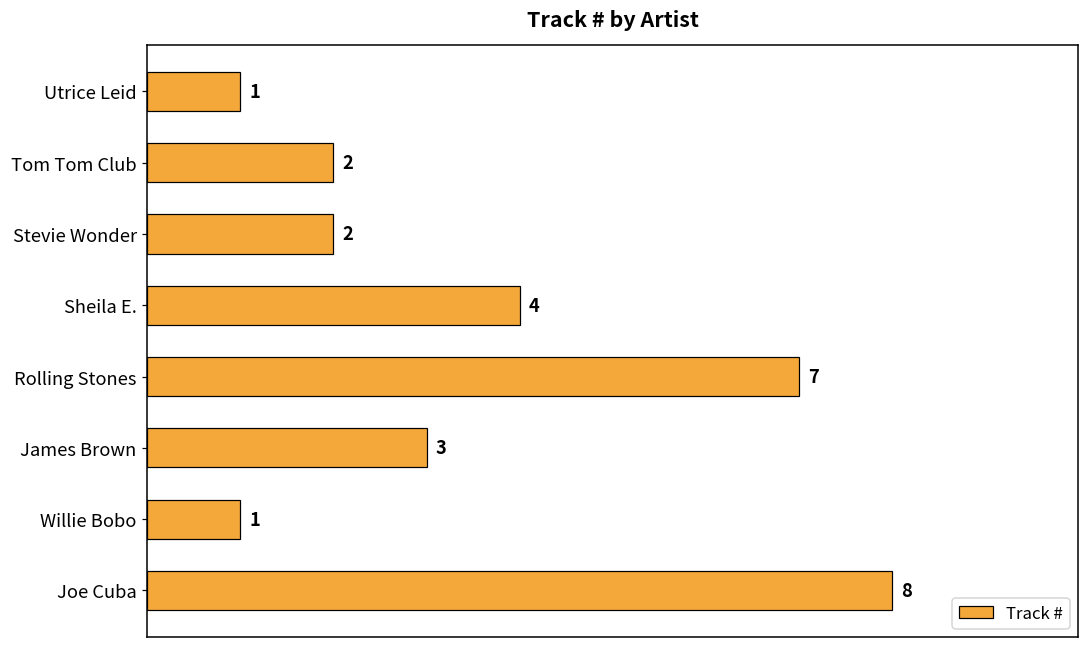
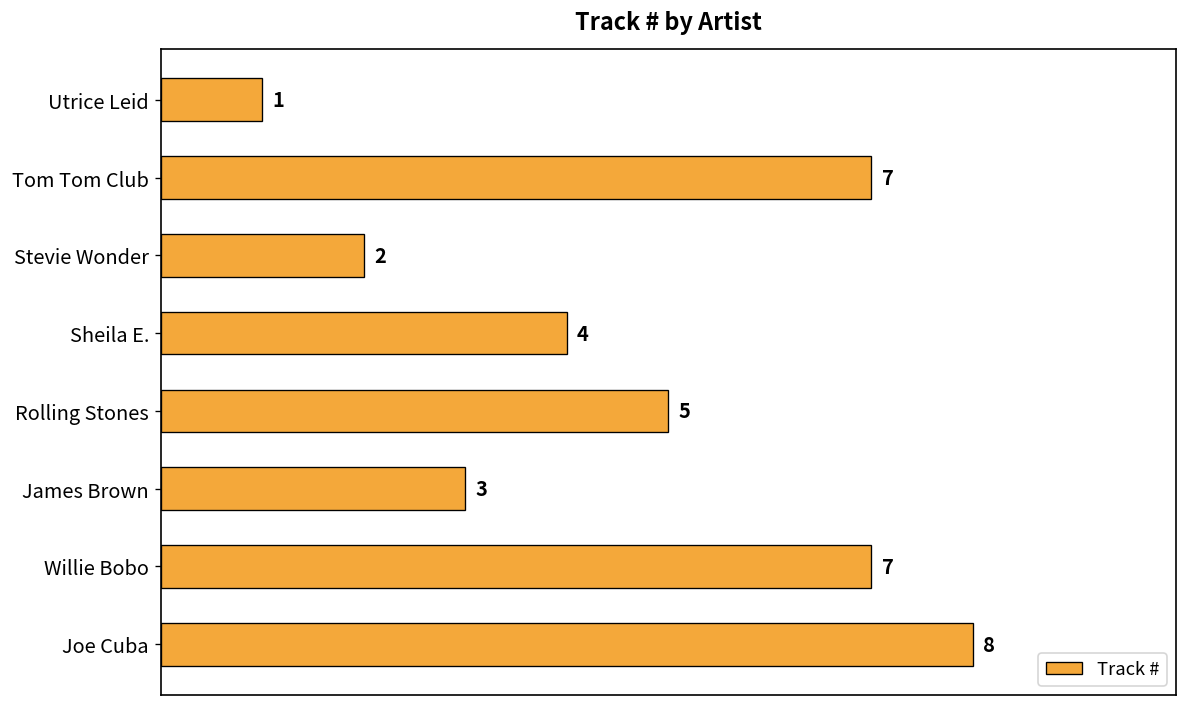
  {
    "Utrice Leid": 1,
-   "Tom Tom Club": 2,
+   "Tom Tom Club": 7,
    "Stevie Wonder": 2,
    "Sheila E.": 4,
-   "Rolling Stones": 7,
+   "Rolling Stones": 5,
    "James Brown": 3,
-   "Willie Bobo": 1,
+   "Willie Bobo": 7,
    "Joe Cuba": 8
  }
